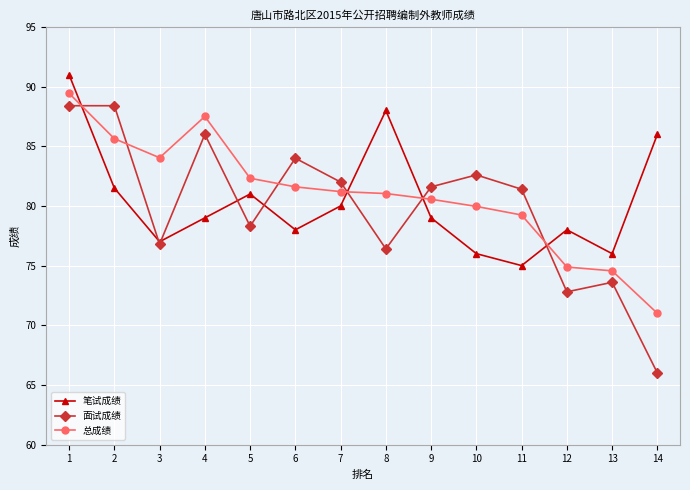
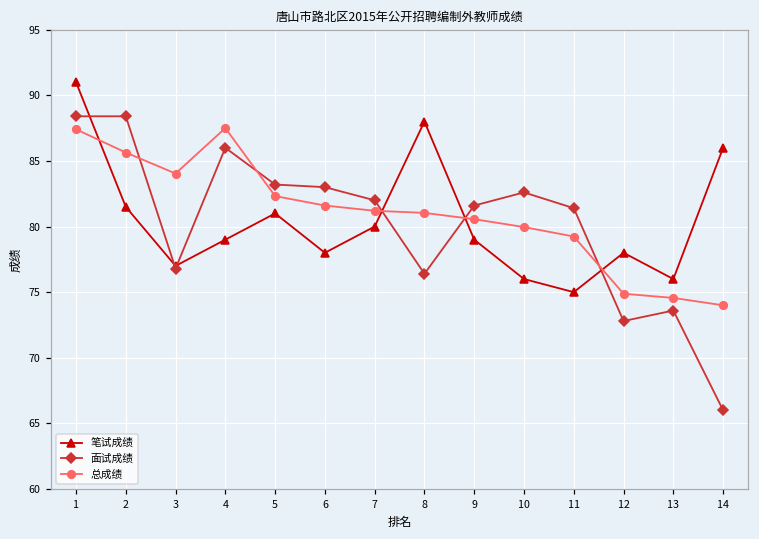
  {
    "笔试成绩": {
      "1": 91.0,
      "2": 81.5,
      "4": 79.0,
      "5": 81.0,
      "6": 78.0,
      "7": 80.0,
      "8": 88.0,
      "9": 79.0,
      "10": 76.0,
      "11": 75.0,
      "12": 78.0,
      "13": 76.0,
      "14": 86.0
    },
    "面试成绩": {
      "1": 88.4,
      "2": 88.4,
      "4": 86.0,
-     "5": 78.3,
-     "6": 84,
+     "5": 83.2,
+     "6": 83,
      "7": 82.0,
      "8": 76.4,
      "9": 81.6,
      "10": 82.6,
      "11": 81.4,
      "12": 72.8,
      "13": 73.6,
      "14": 66.0
    },
    "总成绩": {
-     "1": 89.4,
+     "1": 87.4,
      "2": 85.6,
      "3": 84.0,
      "4": 87.5,
      "5": 82.3,
      "6": 81.6,
      "7": 81.2,
      "8": 81.0,
      "9": 80.6,
      "10": 80.0,
      "11": 79.2,
      "12": 74.9,
      "13": 74.6,
-     "14": 71
+     "14": 74
    }
  }
